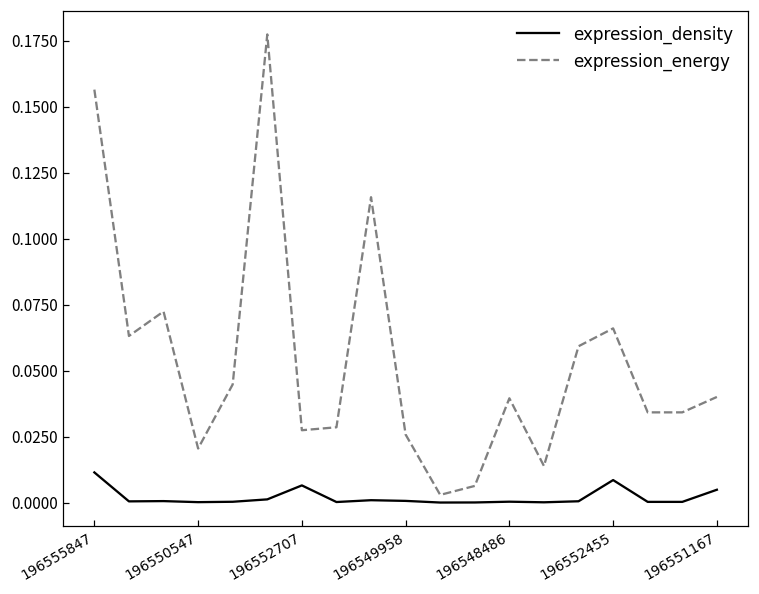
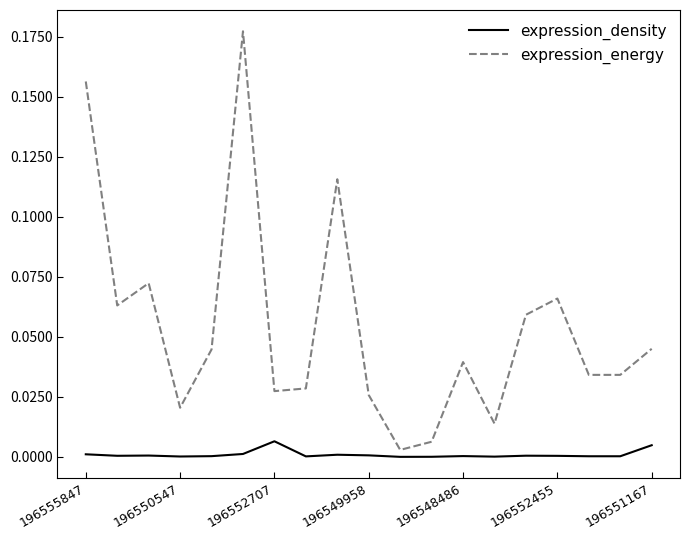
  {
    "expression_density": {
-     "196555847": 0.011,
+     "196555847": 0.001,
      "196550547": 0.000,
      "196552707": 0.007,
      "196549958": 0.001,
      "196548486": 0.000,
-     "196552455": 0.009,
+     "196552455": 0.000,
      "196551167": 0.005
    },
    "expression_energy": {
      "196555847": 0.156,
      "196550547": 0.020,
      "196552707": 0.027,
      "196549958": 0.026,
      "196548486": 0.040,
      "196552455": 0.066,
-     "196551167": 0.040
+     "196551167": 0.045
    }
  }
